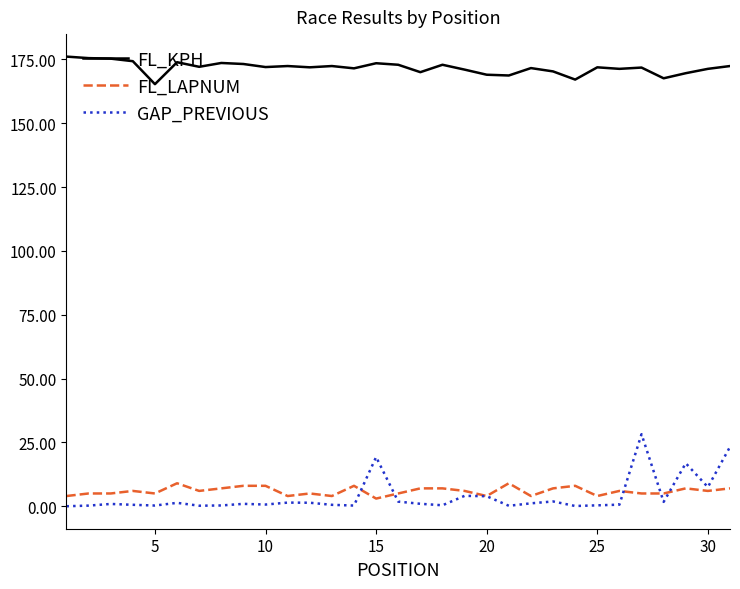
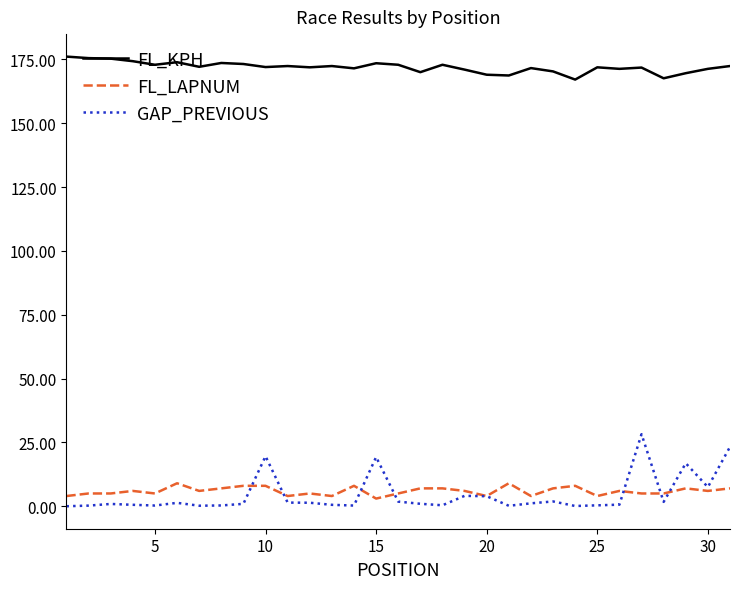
  {
    "FL_KPH": {
-     "5": 165,
+     "5": 173,
      "10": 172,
      "15": 174,
      "20": 169,
      "25": 172,
      "30": 171
    },
    "FL_LAPNUM": {
      "5": 5,
      "10": 8,
      "15": 3,
      "25": 4,
      "30": 6
    },
    "GAP_PREVIOUS": {
      "5": 0,
-     "10": 1,
+     "10": 20,
      "15": 19,
      "25": 0,
      "30": 7
    }
  }
